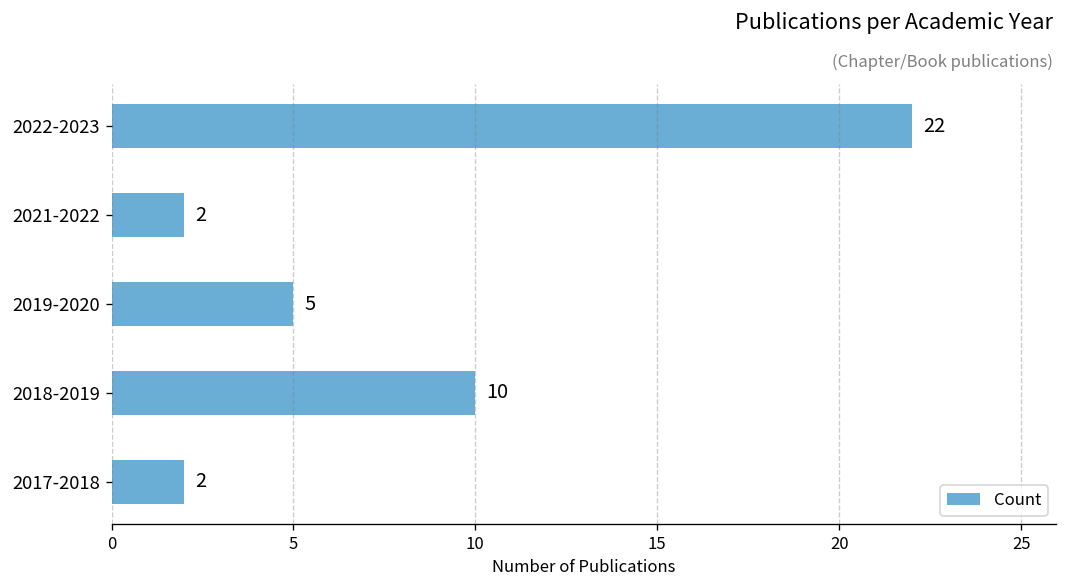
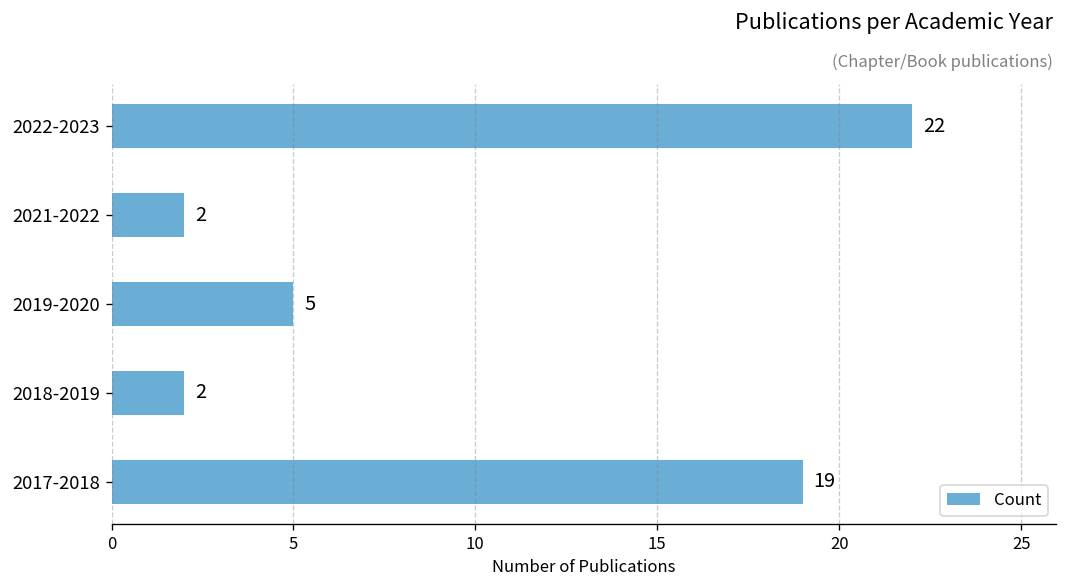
  {
    "2022-2023": 22,
    "2021-2022": 2,
    "2019-2020": 5,
-   "2018-2019": 10,
-   "2017-2018": 2
+   "2018-2019": 2,
+   "2017-2018": 19
  }
